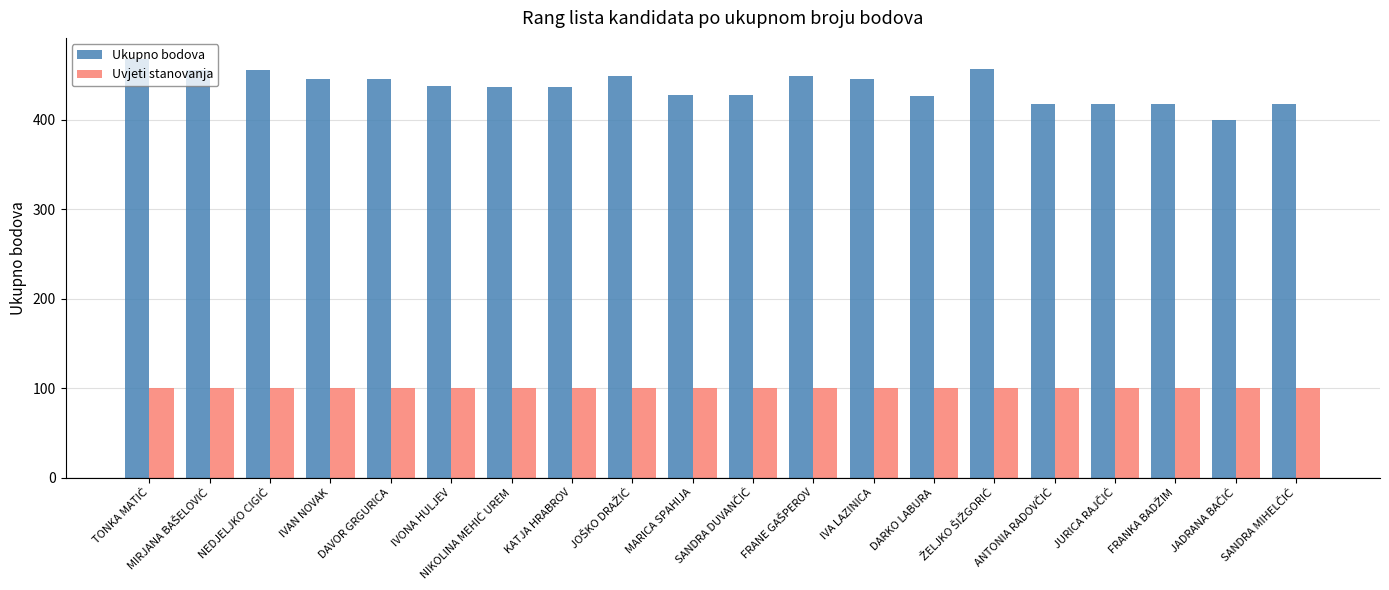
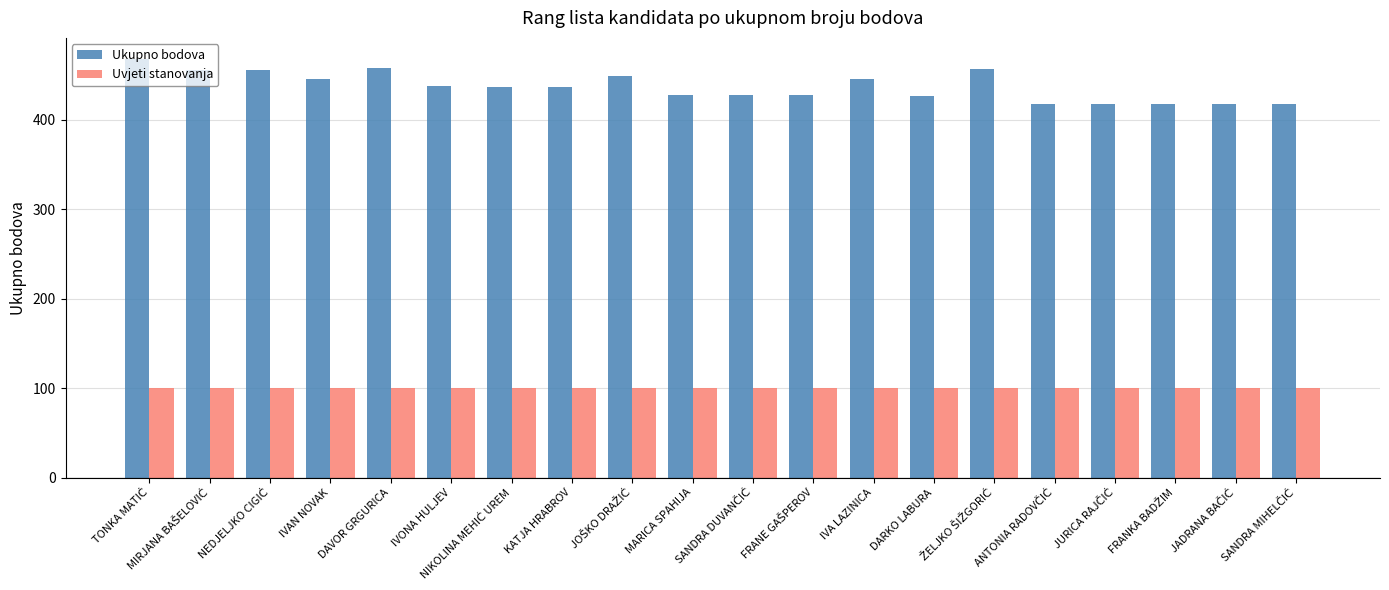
  {
    "Ukupno bodova": {
      "NEDJELJKO CIGIĆ": 460,
      "IVAN NOVAK": 450,
-     "DAVOR GRGURICA": 450,
+     "DAVOR GRGURICA": 460,
      "IVONA HULJEV": 440,
      "NIKOLINA MEHIĆ UREM": 440,
      "KATJA HRABROV": 440,
      "JOŠKO DRAŽIĆ": 450,
      "MARICA SPAHIJA": 430,
      "SANDRA DUVANČIĆ": 430,
-     "FRANE GAŠPEROV": 450,
+     "FRANE GAŠPEROV": 430,
      "IVA LAZINICA": 450,
      "DARKO LABURA": 430,
      "ŽELJKO ŠIŽGORIĆ": 460,
      "ANTONIA RADOVČIĆ": 420,
      "JURICA RAJČIĆ": 420,
      "FRANKA BADŽIM": 420,
-     "JADRANA BAČIĆ": 400,
+     "JADRANA BAČIĆ": 420,
      "SANDRA MIHELČIĆ": 420
    },
    "Uvjeti stanovanja": {
      "TONKA MATIĆ": 100,
      "MIRJANA BAŠELOVIĆ": 100,
      "NEDJELJKO CIGIĆ": 100,
      "IVAN NOVAK": 100,
      "DAVOR GRGURICA": 100,
      "IVONA HULJEV": 100,
      "NIKOLINA MEHIĆ UREM": 100,
      "KATJA HRABROV": 100,
      "JOŠKO DRAŽIĆ": 100,
      "MARICA SPAHIJA": 100,
      "SANDRA DUVANČIĆ": 100,
      "FRANE GAŠPEROV": 100,
      "IVA LAZINICA": 100,
      "DARKO LABURA": 100,
      "ŽELJKO ŠIŽGORIĆ": 100,
      "ANTONIA RADOVČIĆ": 100,
      "JURICA RAJČIĆ": 100,
      "FRANKA BADŽIM": 100,
      "JADRANA BAČIĆ": 100,
      "SANDRA MIHELČIĆ": 100
    }
  }
